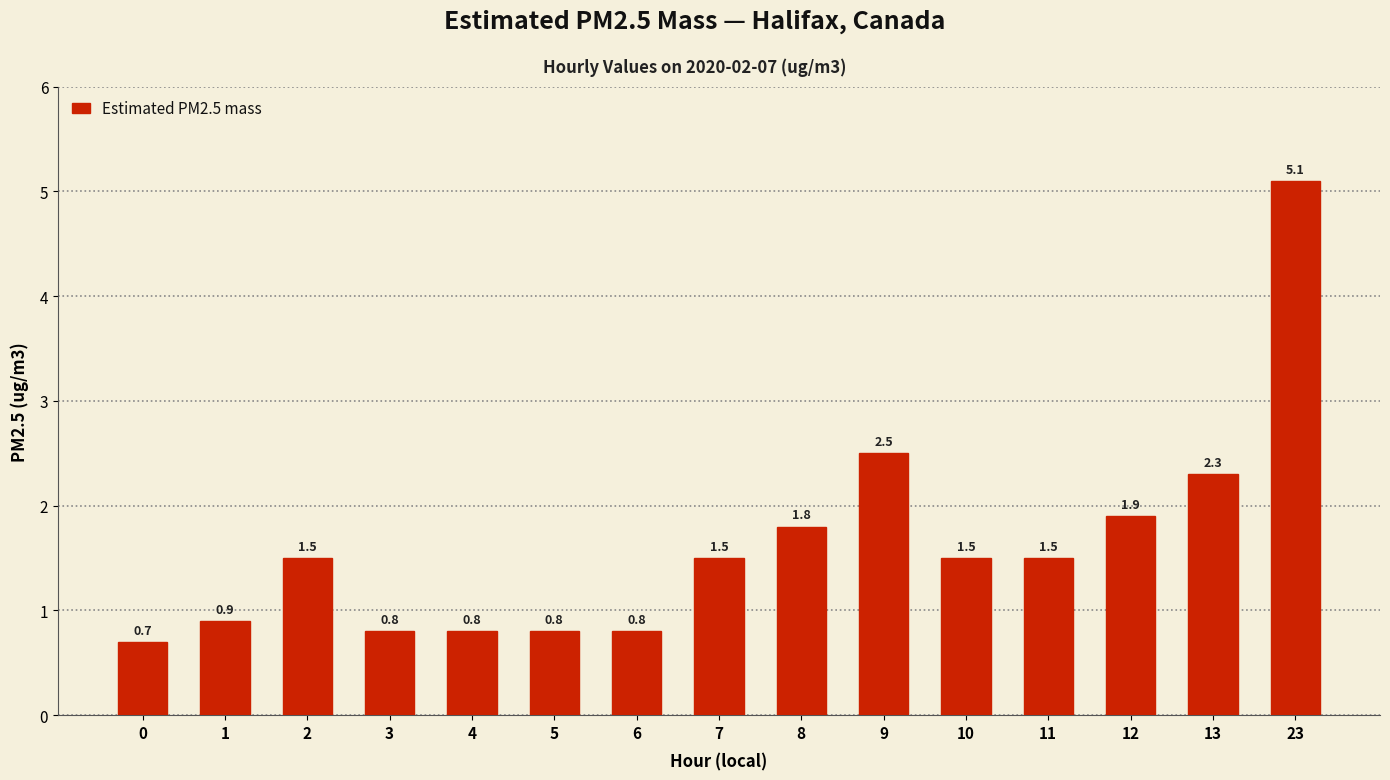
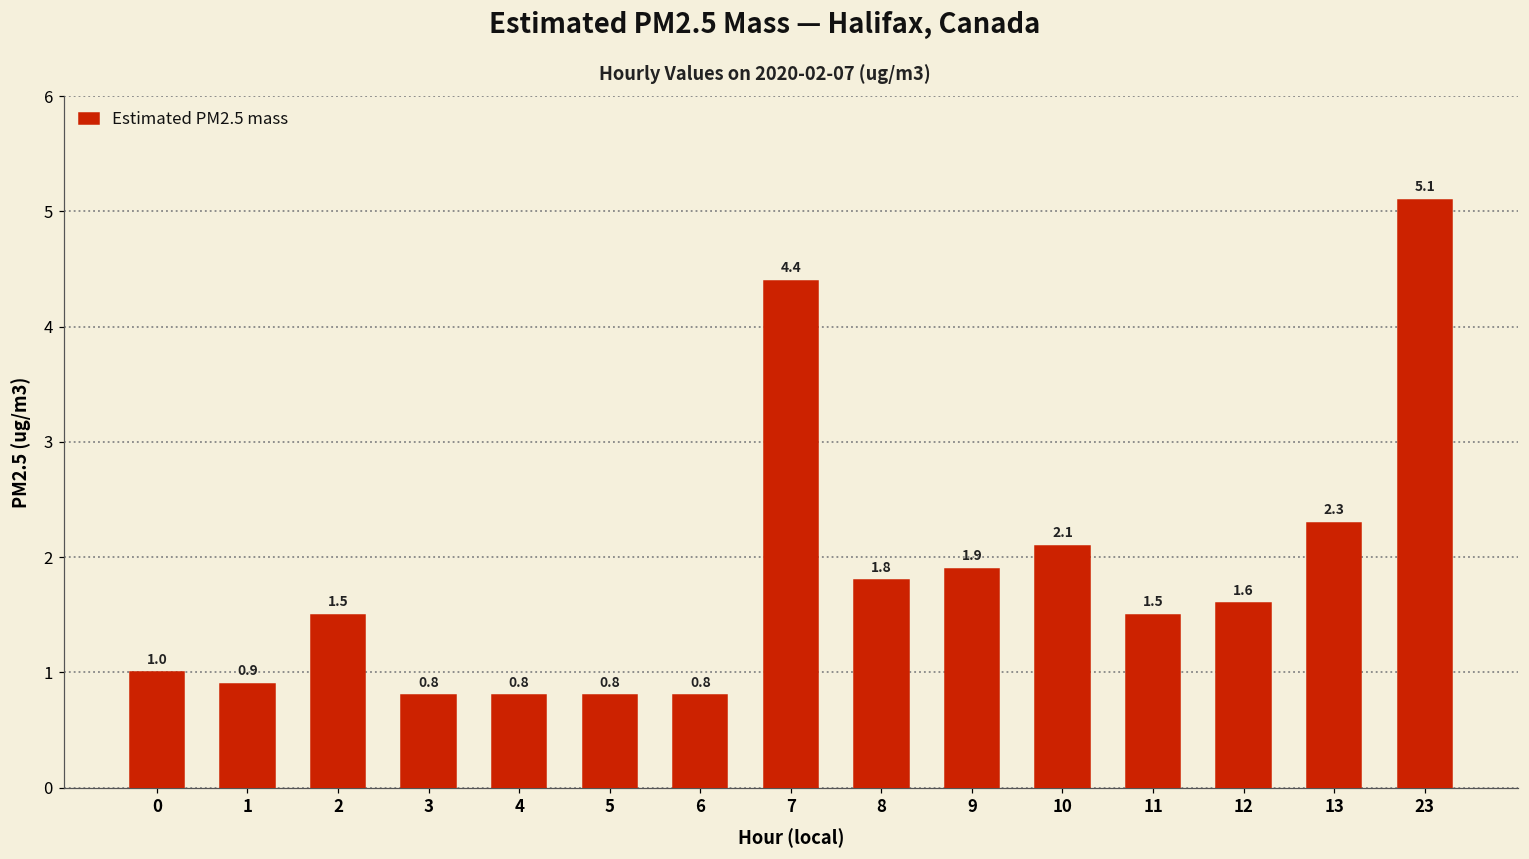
  {
-   "0": 0.7,
+   "0": 1.0,
    "1": 0.9,
    "2": 1.5,
    "3": 0.8,
    "4": 0.8,
    "5": 0.8,
    "6": 0.8,
-   "7": 1.5,
+   "7": 4.4,
    "8": 1.8,
-   "9": 2.5,
-   "10": 1.5,
+   "9": 1.9,
+   "10": 2.1,
    "11": 1.5,
-   "12": 1.9,
+   "12": 1.6,
    "13": 2.3,
    "23": 5.1
  }
